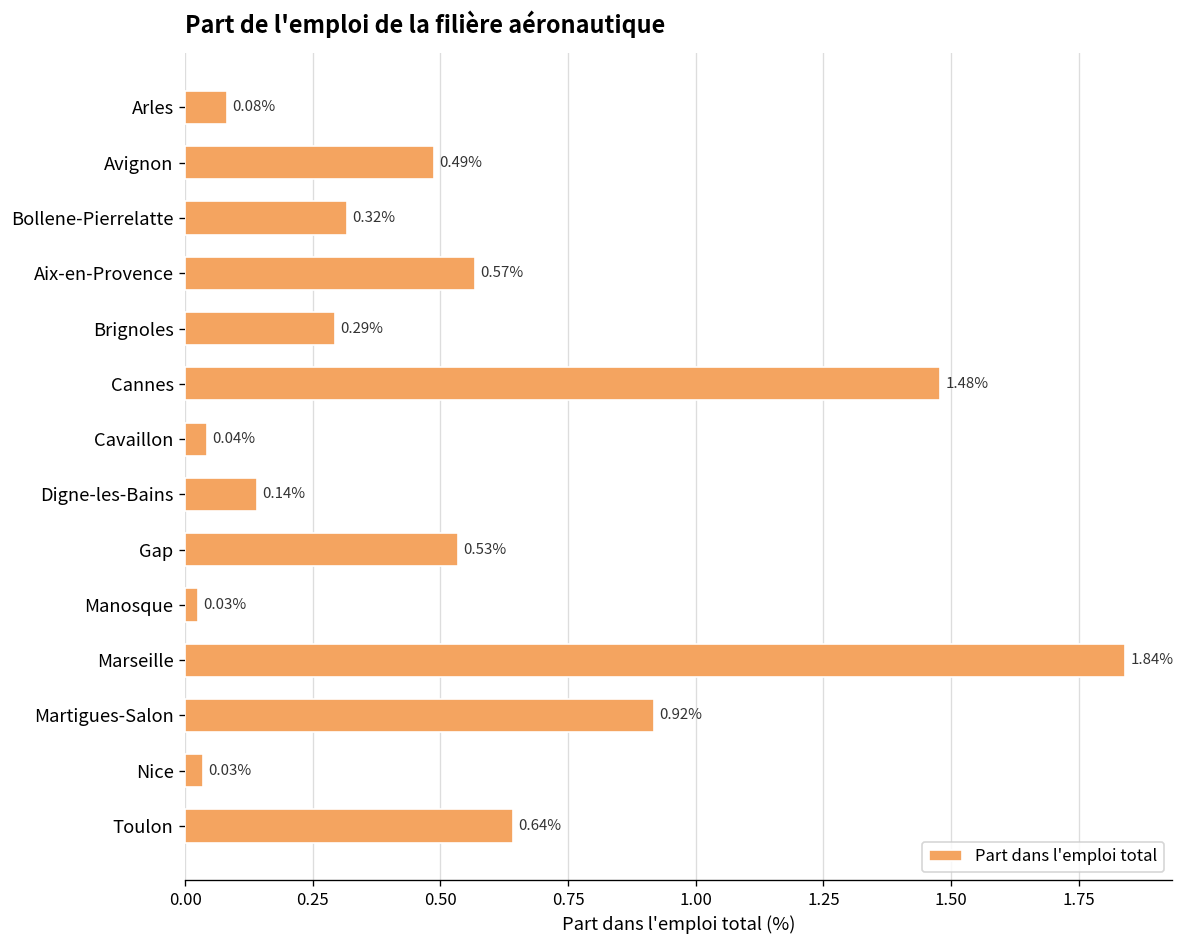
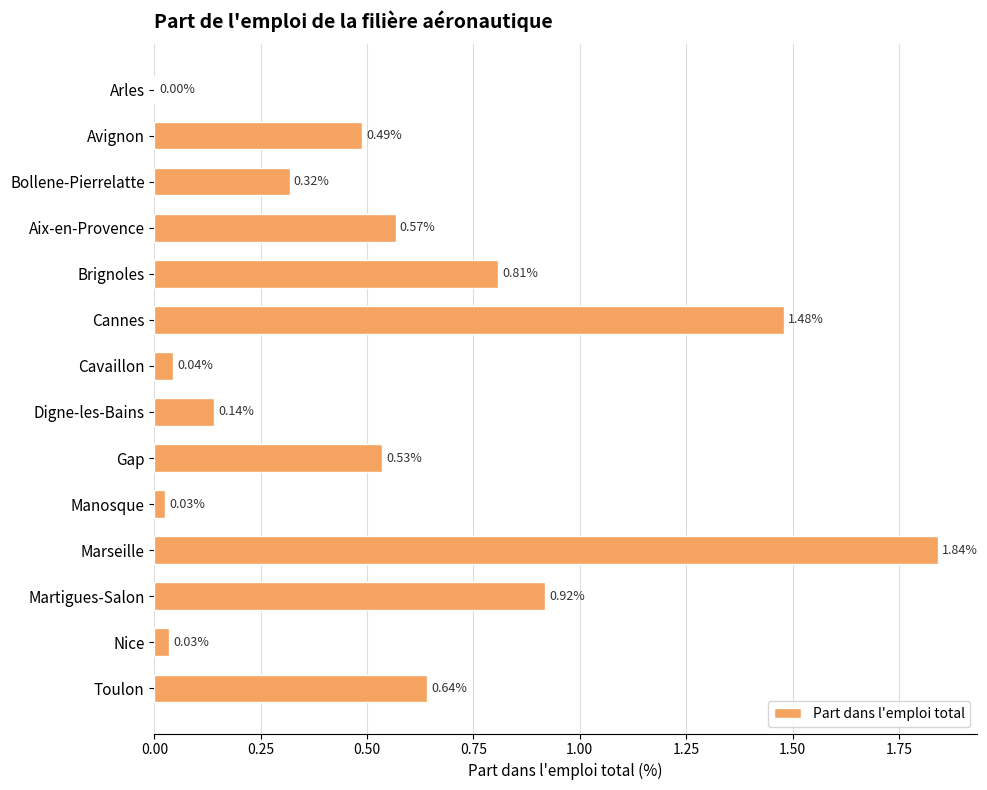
  {
-   "Arles": "0.08%",
+   "Arles": "0.00%",
    "Avignon": "0.49%",
    "Bollene-Pierrelatte": "0.32%",
    "Aix-en-Provence": "0.57%",
-   "Brignoles": "0.29%",
+   "Brignoles": "0.81%",
    "Cannes": "1.48%",
    "Cavaillon": "0.04%",
    "Digne-les-Bains": "0.14%",
    "Gap": "0.53%",
    "Manosque": "0.03%",
    "Marseille": "1.84%",
    "Martigues-Salon": "0.92%",
    "Nice": "0.03%",
    "Toulon": "0.64%"
  }
